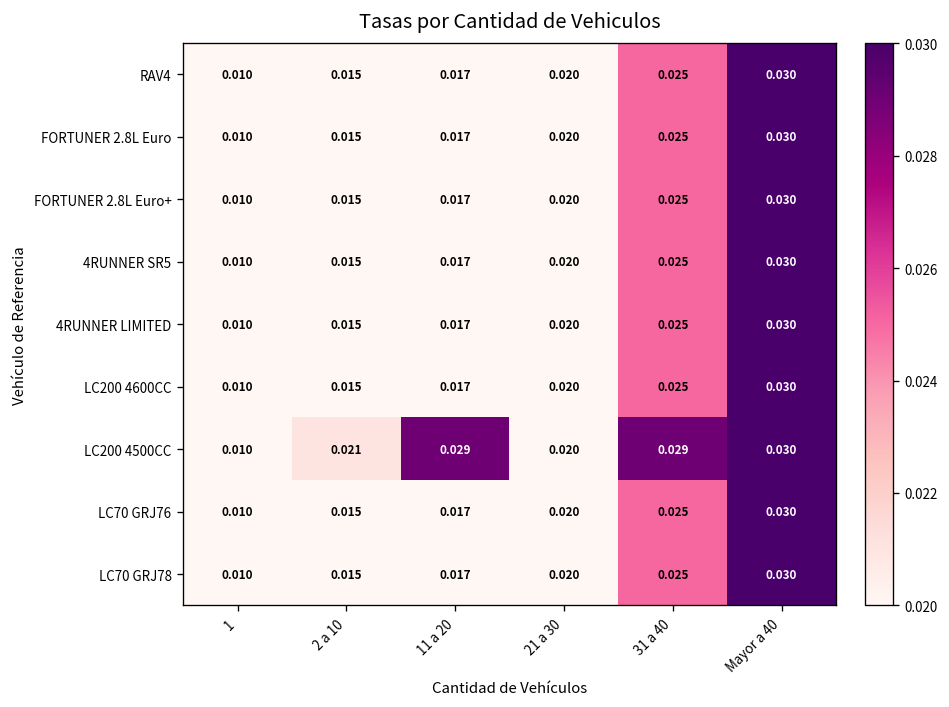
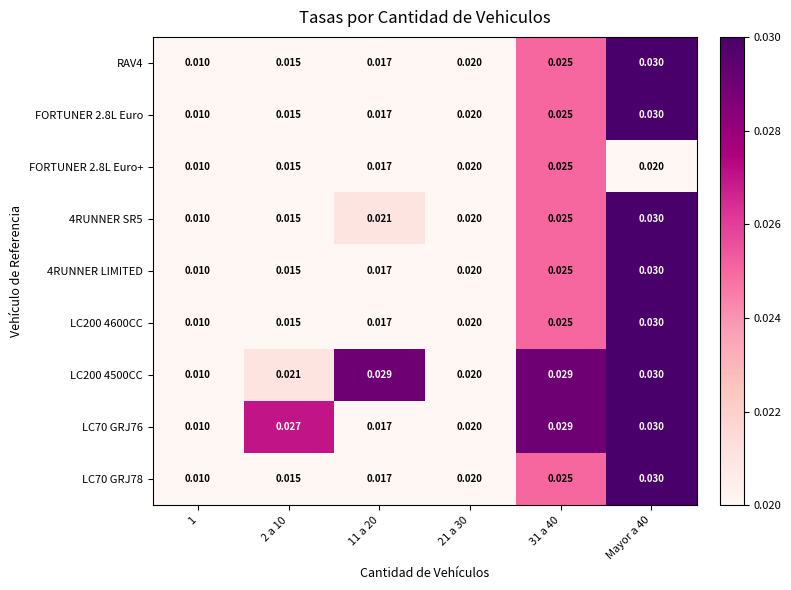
  {
    "RAV4": {
      "1": 0.010,
      "2 a 10": 0.015,
      "11 a 20": 0.017,
      "21 a 30": 0.020,
      "31 a 40": 0.025,
      "Mayor a 40": 0.030
    },
    "FORTUNER 2.8L Euro": {
      "1": 0.010,
      "2 a 10": 0.015,
      "11 a 20": 0.017,
      "21 a 30": 0.020,
      "31 a 40": 0.025,
      "Mayor a 40": 0.030
    },
    "FORTUNER 2.8L Euro+": {
      "1": 0.010,
      "2 a 10": 0.015,
      "11 a 20": 0.017,
      "21 a 30": 0.020,
      "31 a 40": 0.025,
-     "Mayor a 40": 0.030
+     "Mayor a 40": 0.020
    },
    "4RUNNER SR5": {
      "1": 0.010,
      "2 a 10": 0.015,
-     "11 a 20": 0.017,
+     "11 a 20": 0.021,
      "21 a 30": 0.020,
      "31 a 40": 0.025,
      "Mayor a 40": 0.030
    },
    "4RUNNER LIMITED": {
      "1": 0.010,
      "2 a 10": 0.015,
      "11 a 20": 0.017,
      "21 a 30": 0.020,
      "31 a 40": 0.025,
      "Mayor a 40": 0.030
    },
    "LC200 4600CC": {
      "1": 0.010,
      "2 a 10": 0.015,
      "11 a 20": 0.017,
      "21 a 30": 0.020,
      "31 a 40": 0.025,
      "Mayor a 40": 0.030
    },
    "LC200 4500CC": {
      "1": 0.010,
      "2 a 10": 0.021,
      "11 a 20": 0.029,
      "21 a 30": 0.020,
      "31 a 40": 0.029,
      "Mayor a 40": 0.030
    },
    "LC70 GRJ76": {
      "1": 0.010,
-     "2 a 10": 0.015,
+     "2 a 10": 0.027,
      "11 a 20": 0.017,
      "21 a 30": 0.020,
-     "31 a 40": 0.025,
+     "31 a 40": 0.029,
      "Mayor a 40": 0.030
    },
    "LC70 GRJ78": {
      "1": 0.010,
      "2 a 10": 0.015,
      "11 a 20": 0.017,
      "21 a 30": 0.020,
      "31 a 40": 0.025,
      "Mayor a 40": 0.030
    }
  }
